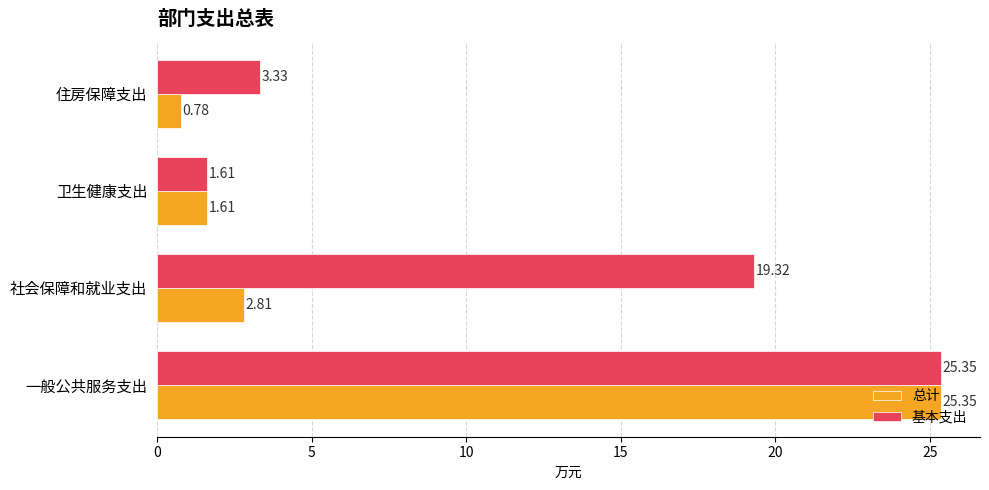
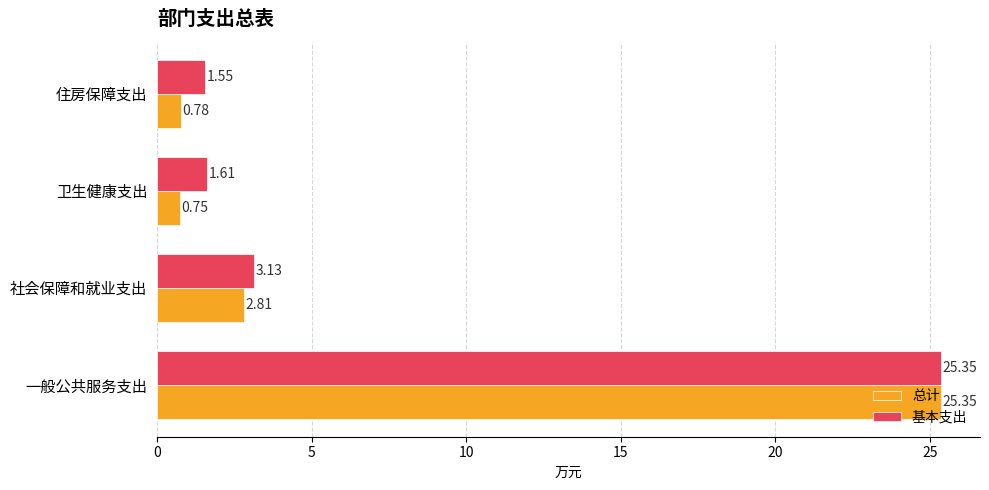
  {
    "总计": {
      "住房保障支出": 0.78,
-     "卫生健康支出": 1.61,
+     "卫生健康支出": 0.75,
      "社会保障和就业支出": 2.81,
      "一般公共服务支出": 25.35
    },
    "基本支出": {
-     "住房保障支出": 3.33,
+     "住房保障支出": 1.55,
      "卫生健康支出": 1.61,
-     "社会保障和就业支出": 19.32,
+     "社会保障和就业支出": 3.13,
      "一般公共服务支出": 25.35
    }
  }
